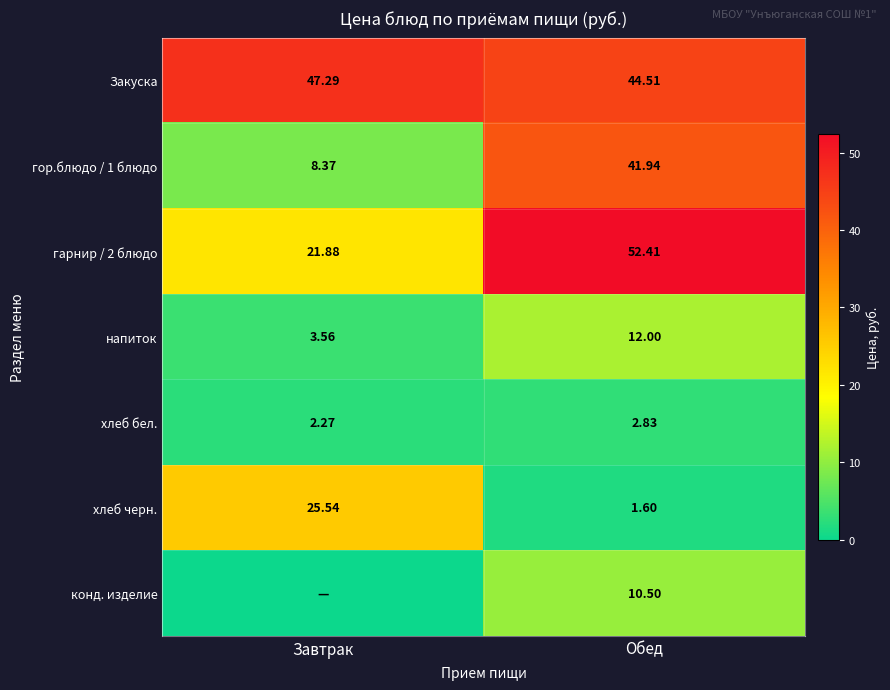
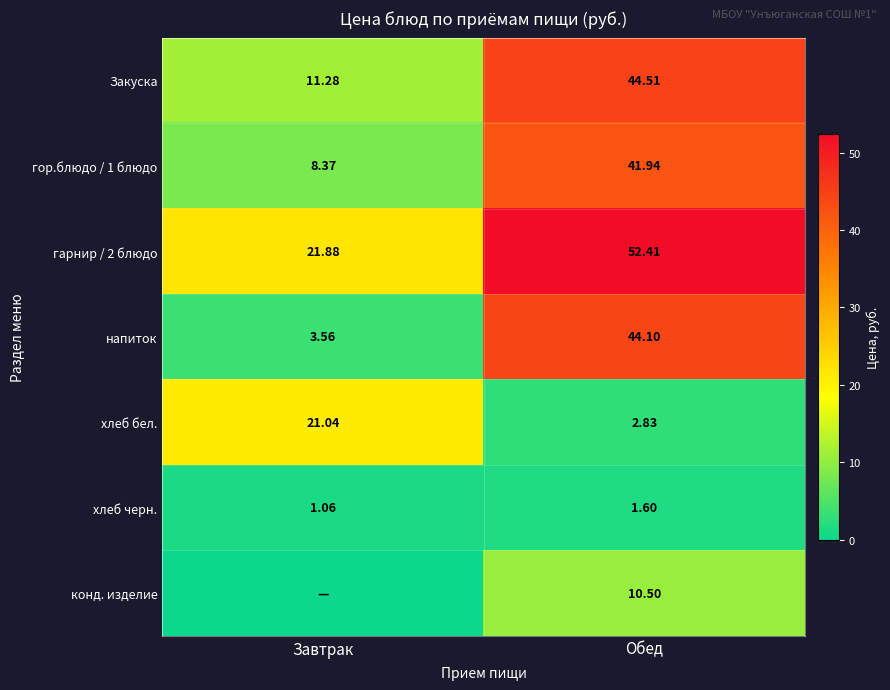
  {
    "Закуска": {
-     "Завтрак": 47.29,
+     "Завтрак": 11.28,
      "Обед": 44.51
    },
    "гор.блюдо / 1 блюдо": {
      "Завтрак": 8.37,
      "Обед": 41.94
    },
    "гарнир / 2 блюдо": {
      "Завтрак": 21.88,
      "Обед": 52.41
    },
    "напиток": {
      "Завтрак": 3.56,
-     "Обед": 12.00
+     "Обед": 44.10
    },
    "хлеб бел.": {
-     "Завтрак": 2.27,
+     "Завтрак": 21.04,
      "Обед": 2.83
    },
    "хлеб черн.": {
-     "Завтрак": 25.54,
+     "Завтрак": 1.06,
      "Обед": 1.60
    },
    "конд. изделие": {
      "Обед": 10.50
    }
  }
